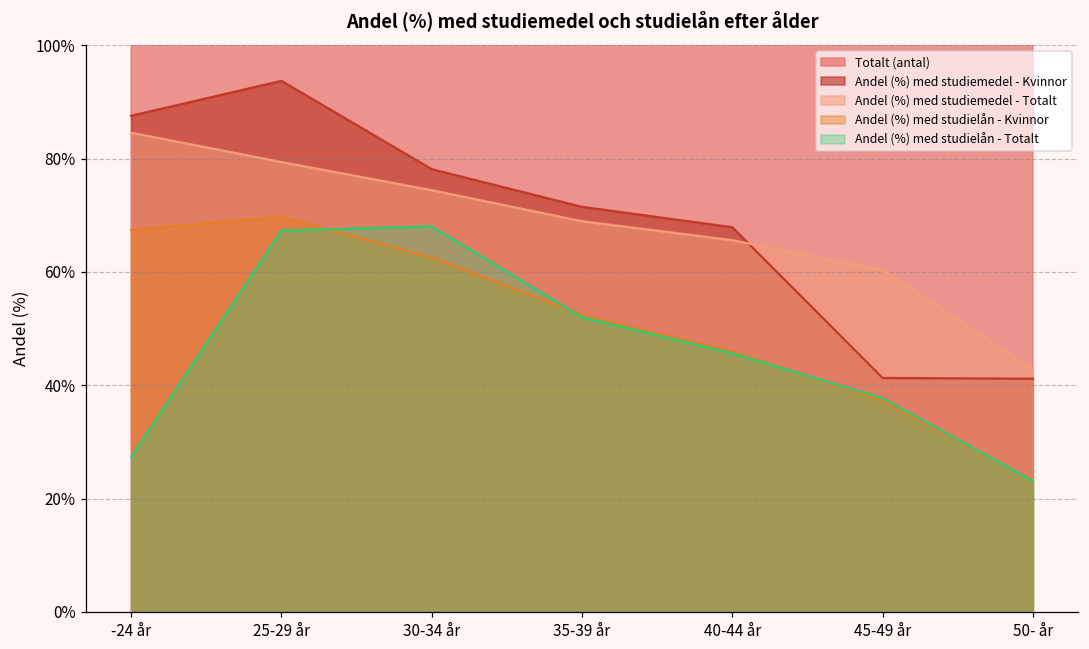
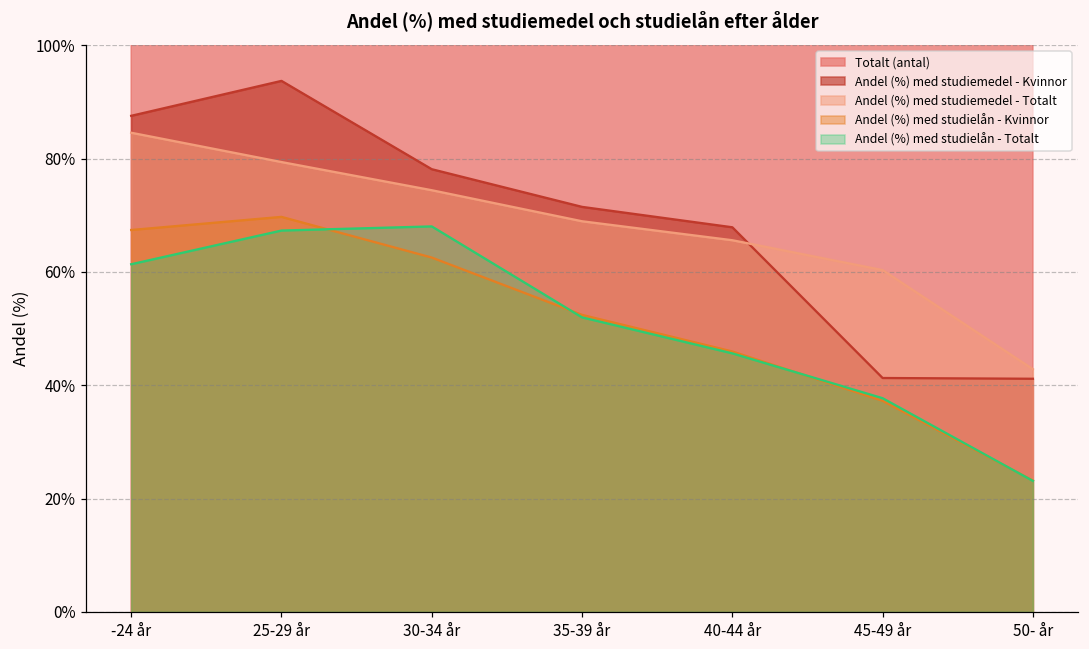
  {
    "Andel (%) med studiemedel - Kvinnor": {
      "-24 år": "88%",
      "25-29 år": "94%",
      "30-34 år": "78%",
      "35-39 år": "71%",
      "40-44 år": "68%",
      "45-49 år": "41%",
      "50- år": "41%"
    },
    "Andel (%) med studielån - Totalt": {
-     "-24 år": "27%",
+     "-24 år": "61%",
      "25-29 år": "67%",
      "30-34 år": "68%"
    }
  }
